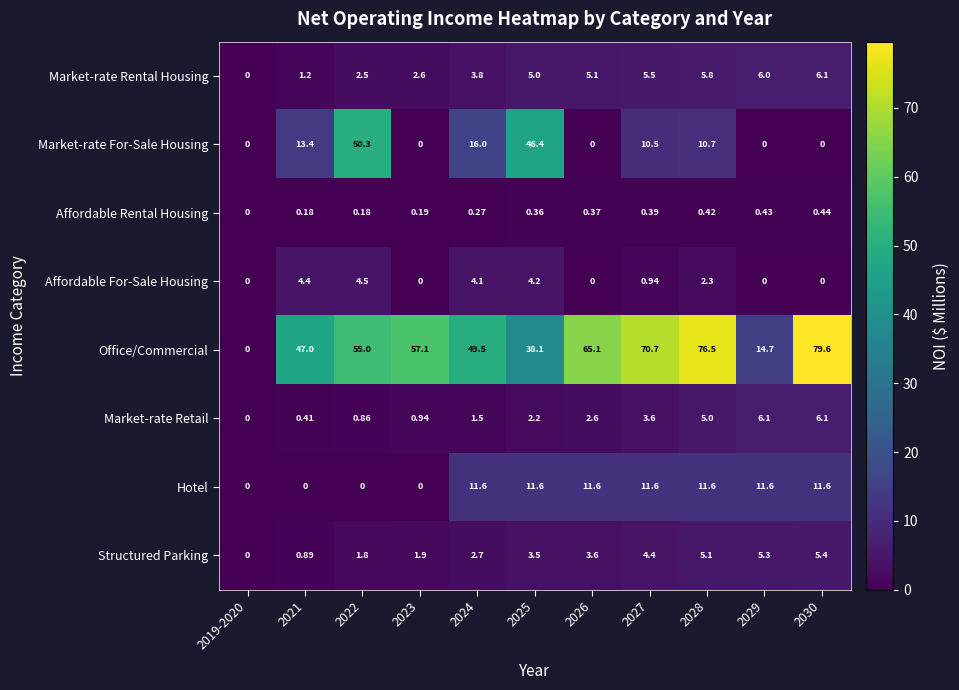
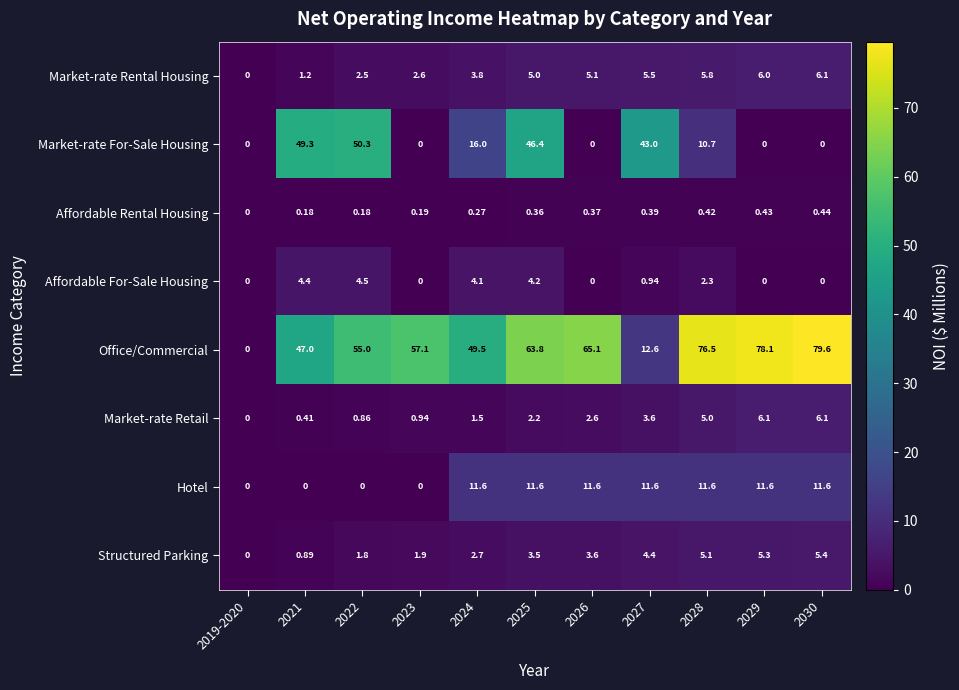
  {
    "Market-rate Rental Housing": {
      "2019-2020": 0,
      "2021": 1.2,
      "2022": 2.5,
      "2023": 2.6,
      "2024": 3.8,
      "2025": 5.0,
      "2026": 5.1,
      "2027": 5.5,
      "2028": 5.8,
      "2029": 6.0,
      "2030": 6.1
    },
    "Market-rate For-Sale Housing": {
      "2019-2020": 0,
-     "2021": 13.4,
+     "2021": 49.3,
      "2022": 50.3,
      "2023": 0,
      "2024": 16.0,
      "2025": 46.4,
      "2026": 0,
-     "2027": 10.5,
+     "2027": 43.0,
      "2028": 10.7,
      "2029": 0,
      "2030": 0
    },
    "Affordable Rental Housing": {
      "2019-2020": 0,
      "2021": 0.18,
      "2022": 0.18,
      "2023": 0.19,
      "2024": 0.27,
      "2025": 0.36,
      "2026": 0.37,
      "2027": 0.39,
      "2028": 0.42,
      "2029": 0.43,
      "2030": 0.44
    },
    "Affordable For-Sale Housing": {
      "2019-2020": 0,
      "2021": 4.4,
      "2022": 4.5,
      "2023": 0,
      "2024": 4.1,
      "2025": 4.2,
      "2026": 0,
      "2027": 0.94,
      "2028": 2.3,
      "2029": 0,
      "2030": 0
    },
    "Office/Commercial": {
      "2019-2020": 0,
      "2021": 47.0,
      "2022": 55.0,
      "2023": 57.1,
      "2024": 49.5,
-     "2025": 38.1,
+     "2025": 63.8,
      "2026": 65.1,
-     "2027": 70.7,
+     "2027": 12.6,
      "2028": 76.5,
-     "2029": 14.7,
+     "2029": 78.1,
      "2030": 79.6
    },
    "Market-rate Retail": {
      "2019-2020": 0,
      "2021": 0.41,
      "2022": 0.86,
      "2023": 0.94,
      "2024": 1.5,
      "2025": 2.2,
      "2026": 2.6,
      "2027": 3.6,
      "2028": 5.0,
      "2029": 6.1,
      "2030": 6.1
    },
    "Hotel": {
      "2019-2020": 0,
      "2021": 0,
      "2022": 0,
      "2023": 0,
      "2024": 11.6,
      "2025": 11.6,
      "2026": 11.6,
      "2027": 11.6,
      "2028": 11.6,
      "2029": 11.6,
      "2030": 11.6
    },
    "Structured Parking": {
      "2019-2020": 0,
      "2021": 0.89,
      "2022": 1.8,
      "2023": 1.9,
      "2024": 2.7,
      "2025": 3.5,
      "2026": 3.6,
      "2027": 4.4,
      "2028": 5.1,
      "2029": 5.3,
      "2030": 5.4
    }
  }
